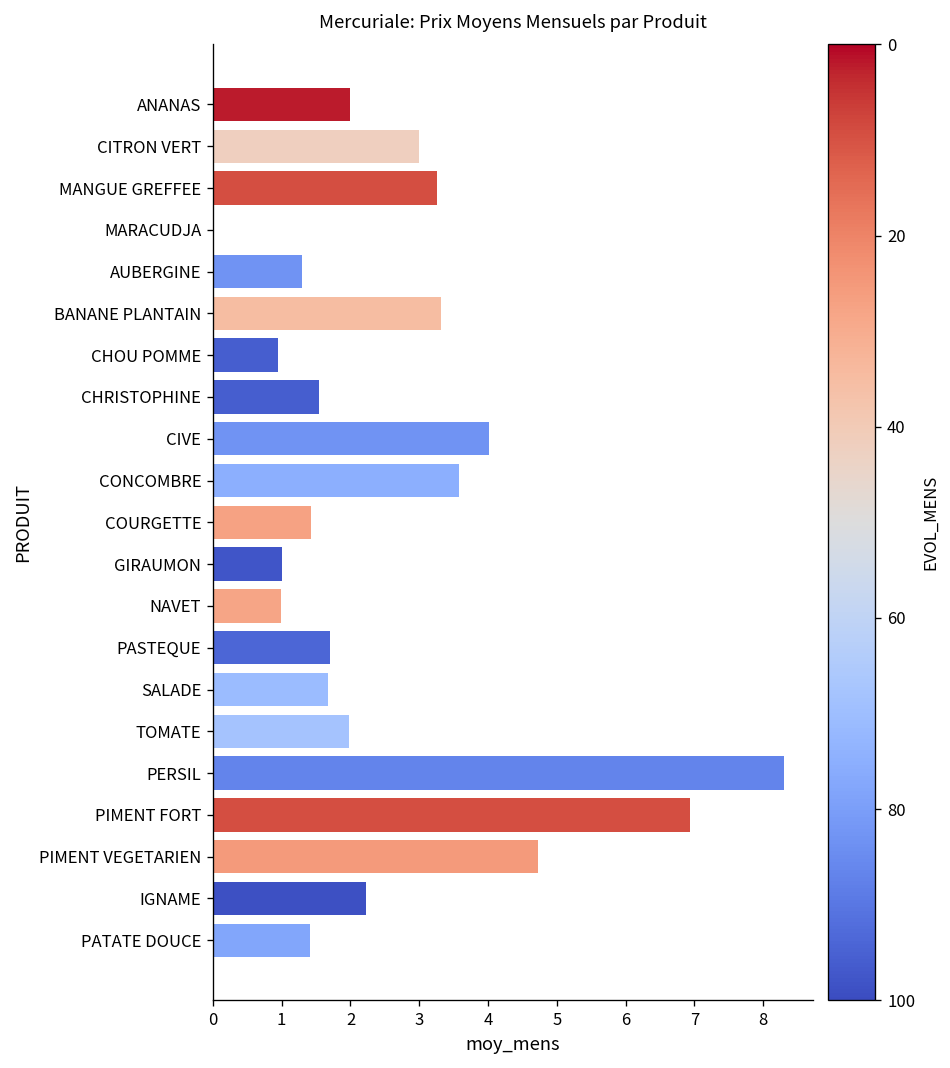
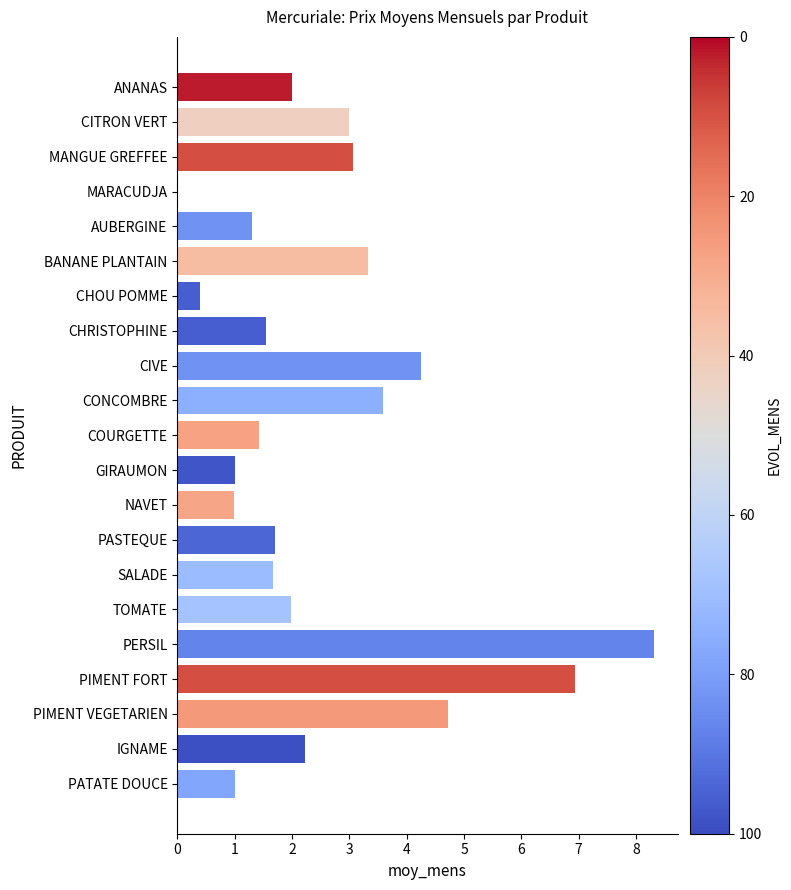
  {
    "ANANAS": 2.0,
    "CITRON VERT": 3.0,
-   "MANGUE GREFFEE": 3.3,
+   "MANGUE GREFFEE": 3.1,
    "MARACUDJA": 0.0,
    "AUBERGINE": 1.3,
    "BANANE PLANTAIN": 3.3,
-   "CHOU POMME": 0.9,
+   "CHOU POMME": 0.4,
    "CHRISTOPHINE": 1.5,
-   "CIVE": 4.0,
+   "CIVE": 4.3,
    "CONCOMBRE": 3.6,
    "COURGETTE": 1.4,
    "GIRAUMON": 1.0,
    "NAVET": 1.0,
    "PASTEQUE": 1.7,
    "SALADE": 1.7,
    "TOMATE": 2.0,
    "PERSIL": 8.3,
    "PIMENT FORT": 6.9,
    "PIMENT VEGETARIEN": 4.7,
    "IGNAME": 2.2,
-   "PATATE DOUCE": 1.4
+   "PATATE DOUCE": 1.0
  }
